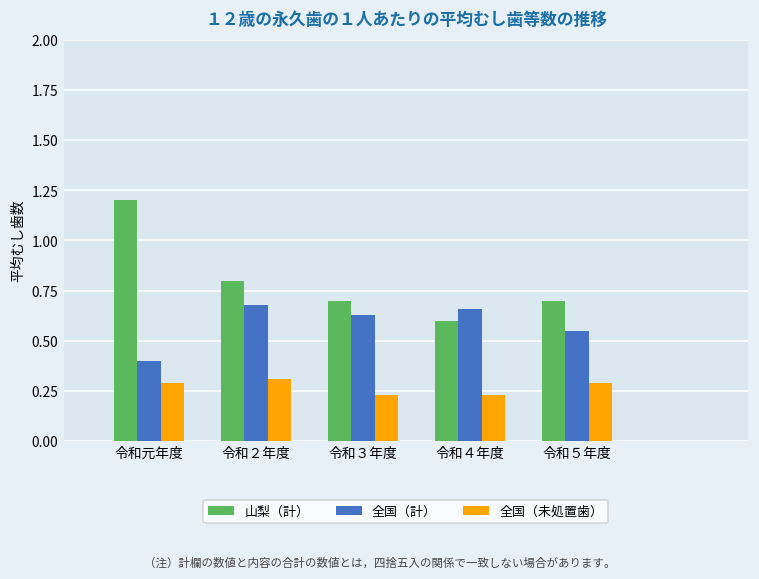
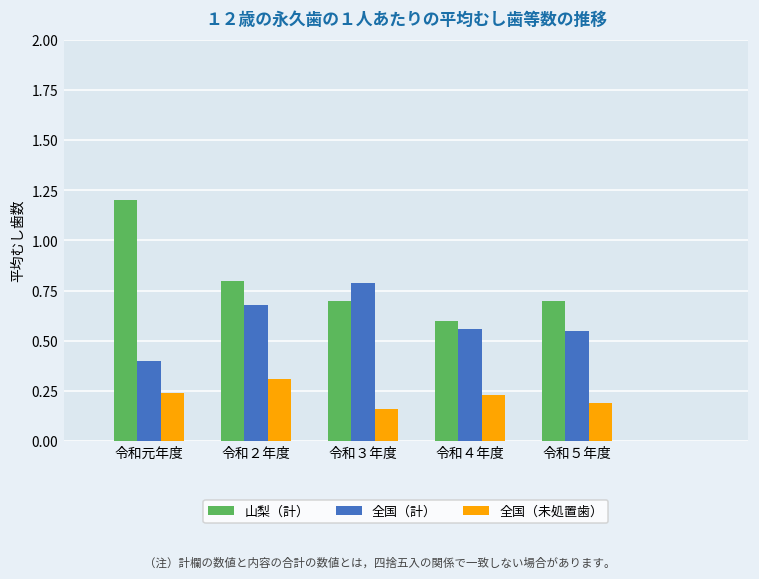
  {
    "山梨（計）": {
      "令和元年度": 1.20,
      "令和２年度": 0.80,
      "令和３年度": 0.70,
      "令和４年度": 0.60,
      "令和５年度": 0.70
    },
    "全国（計）": {
      "令和元年度": 0.40,
      "令和２年度": 0.68,
-     "令和３年度": 0.63,
-     "令和４年度": 0.66,
+     "令和３年度": 0.79,
+     "令和４年度": 0.56,
      "令和５年度": 0.55
    },
    "全国（未処置歯）": {
-     "令和元年度": 0.29,
+     "令和元年度": 0.24,
      "令和２年度": 0.31,
-     "令和３年度": 0.23,
+     "令和３年度": 0.16,
      "令和４年度": 0.23,
-     "令和５年度": 0.29
+     "令和５年度": 0.19
    }
  }
